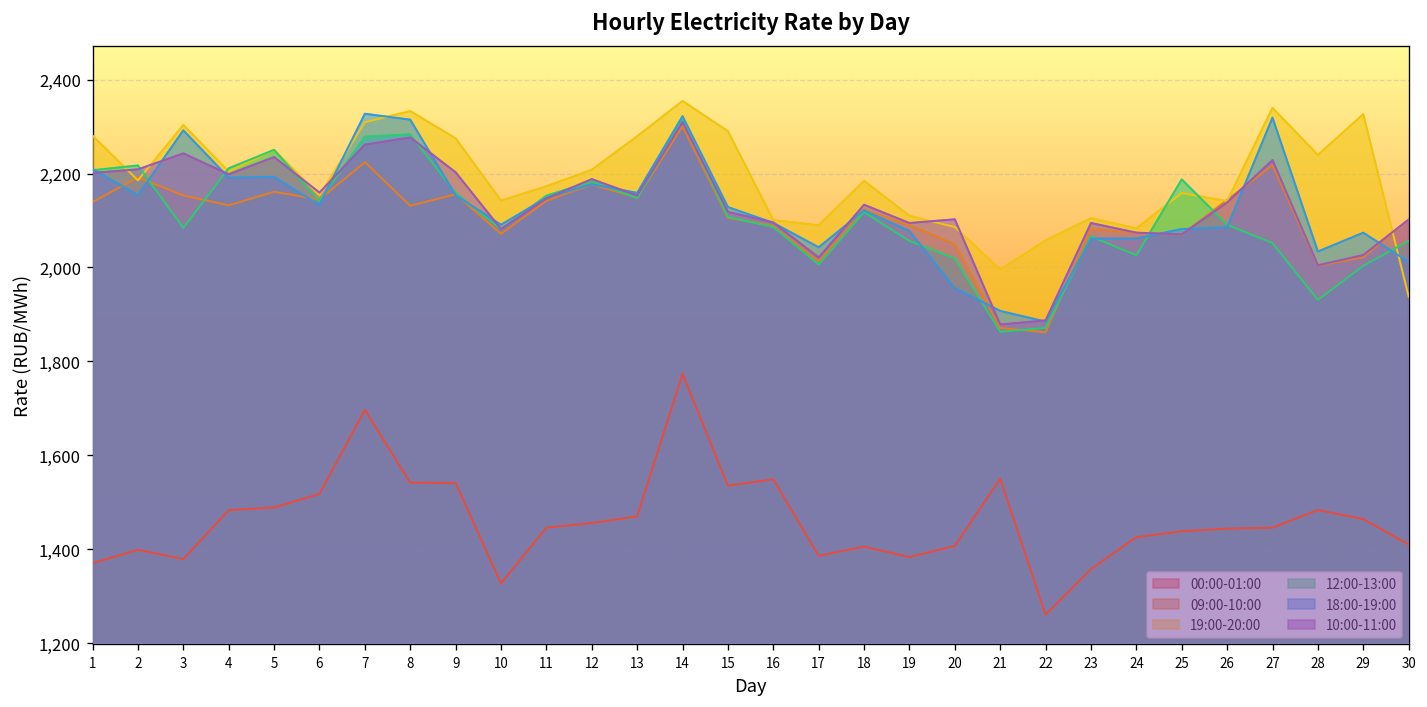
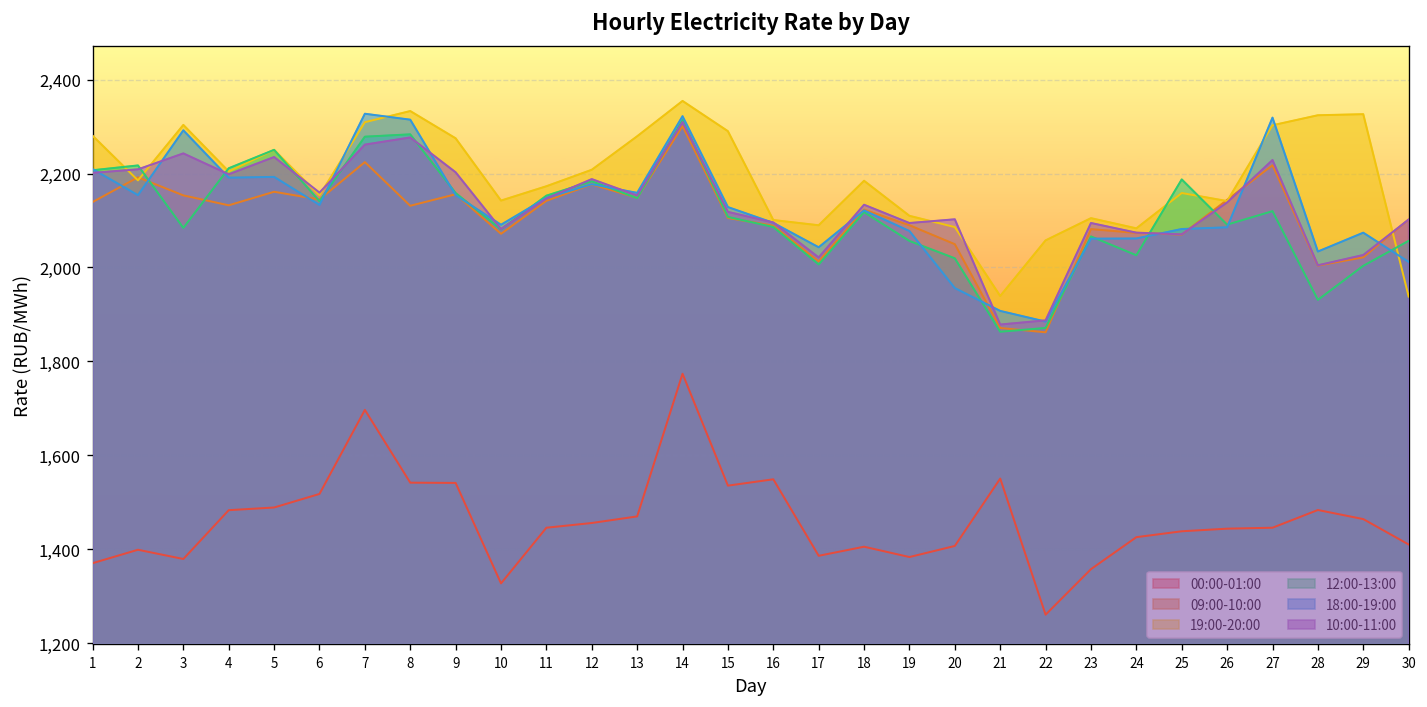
  {
    "19:00-20:00": {
      "1": "2,280",
      "3": "2,300",
      "7": "2,310",
      "8": "2,330",
      "9": "2,280",
      "10": "2,140",
      "11": "2,170",
      "12": "2,210",
      "13": "2,280",
      "14": "2,350",
      "15": "2,290",
      "17": "2,090",
      "18": "2,180",
      "19": "2,110",
      "20": "2,090",
-     "21": "2,000",
+     "21": "1,940",
      "22": "2,060",
      "23": "2,100",
      "24": "2,080",
      "25": "2,160",
-     "27": "2,340",
-     "28": "2,240",
+     "27": "2,300",
+     "28": "2,320",
      "29": "2,330",
      "30": "1,940"
    },
    "12:00-13:00": {
      "2": "2,220",
      "3": "2,080",
      "4": "2,210",
      "7": "2,280",
      "8": "2,280",
      "19": "2,060",
      "20": "2,020",
      "21": "1,860",
      "22": "1,870",
      "24": "2,030",
      "25": "2,190",
-     "27": "2,050",
+     "27": "2,120",
      "28": "1,930",
      "29": "2,000",
      "30": "2,060"
    },
    "18:00-19:00": {
      "2": "2,150",
      "3": "2,290",
      "4": "2,190",
      "5": "2,190",
      "6": "2,130",
      "7": "2,330",
      "8": "2,310",
      "10": "2,090",
      "14": "2,320",
      "15": "2,130",
      "17": "2,040",
      "19": "2,080",
      "20": "1,960",
      "21": "1,910",
      "24": "2,060",
      "25": "2,080",
      "27": "2,320",
      "28": "2,030",
      "29": "2,070",
      "30": "2,010"
    },
    "10:00-11:00": {
      "2": "2,210",
      "3": "2,240",
      "5": "2,240",
      "7": "2,260",
      "8": "2,280",
      "9": "2,200",
      "15": "2,120",
      "17": "2,020",
      "18": "2,130",
      "20": "2,100",
      "21": "1,880",
      "23": "2,090",
      "27": "2,230"
    }
  }
